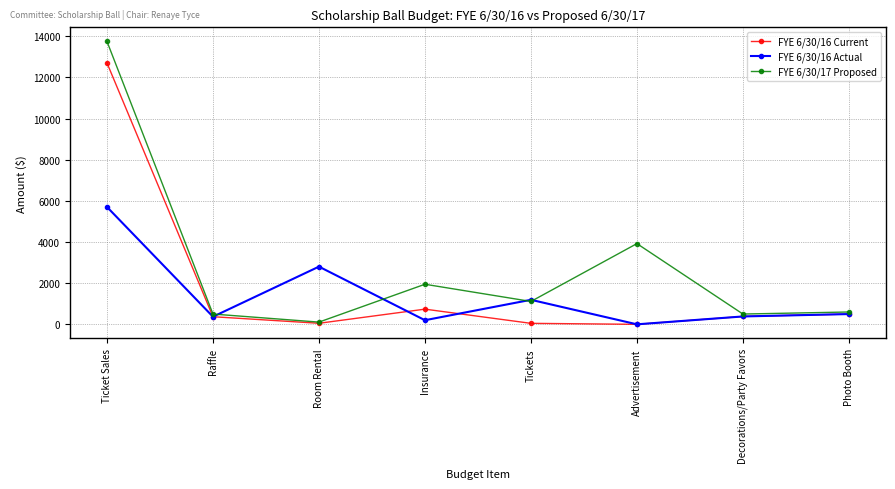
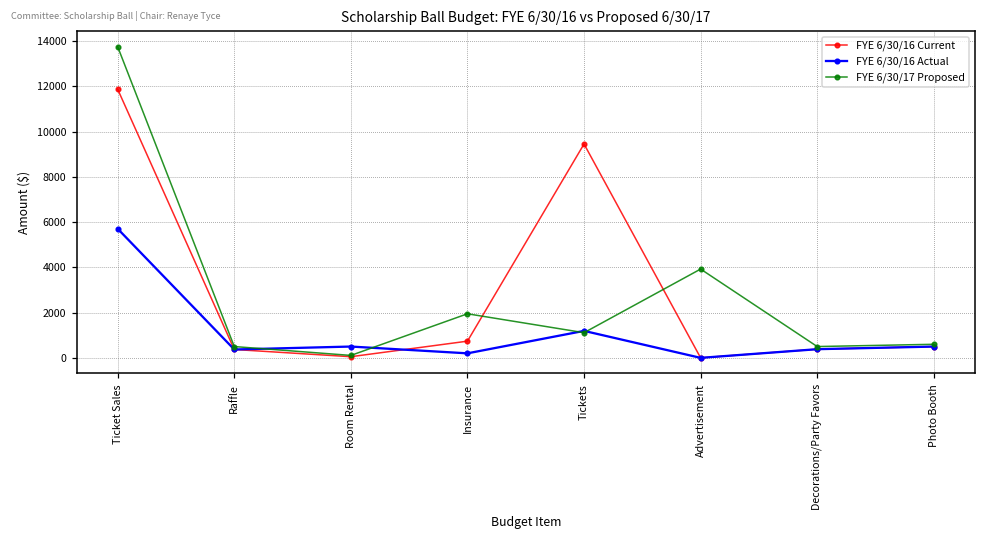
  {
    "FYE 6/30/16 Current": {
-     "Ticket Sales": 12700,
+     "Ticket Sales": 11900,
      "Insurance": 700,
-     "Tickets": 0
+     "Tickets": 9500
    },
    "FYE 6/30/16 Actual": {
      "Ticket Sales": 5700,
-     "Room Rental": 2800,
+     "Room Rental": 500,
      "Insurance": 200
    },
    "FYE 6/30/17 Proposed": {
      "Ticket Sales": 13800,
      "Raffle": 500,
      "Insurance": 1900,
      "Advertisement": 3900
    }
  }
